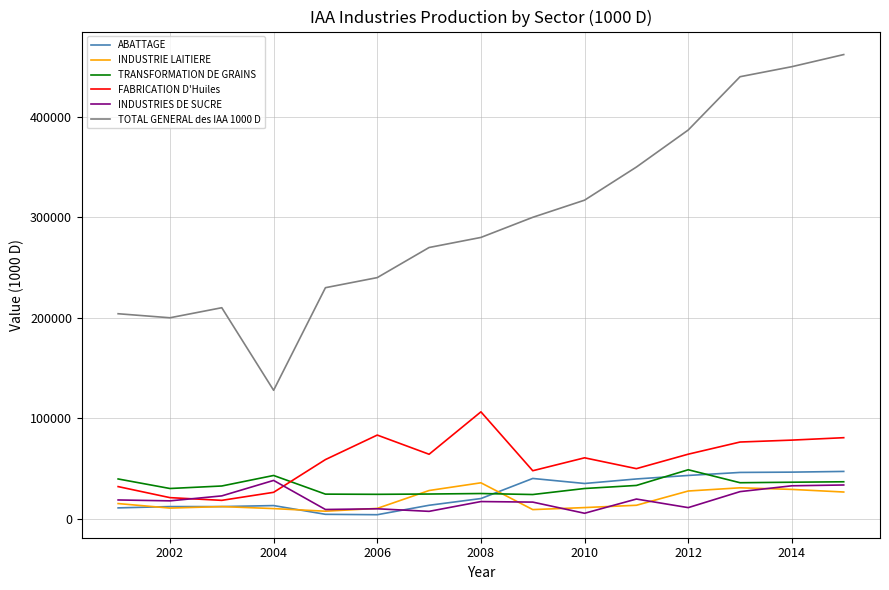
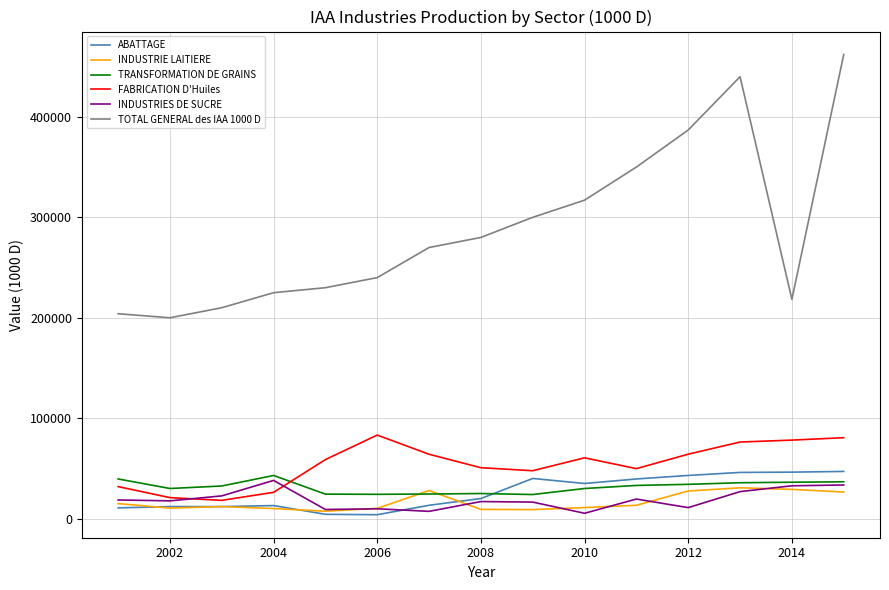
  {
    "ABATTAGE": {
      "2004": 13000,
      "2006": 4000,
      "2008": 20000,
      "2010": 35000,
      "2012": 43000,
      "2014": 46000
    },
    "INDUSTRIE LAITIERE": {
      "2004": 10000,
-     "2008": 36000,
+     "2008": 9000,
      "2010": 11000,
      "2012": 28000,
      "2014": 29000
    },
    "TRANSFORMATION DE GRAINS": {
      "2002": 30000,
      "2004": 43000,
      "2006": 24000,
      "2008": 25000,
      "2010": 30000,
-     "2012": 49000,
+     "2012": 34000,
      "2014": 36000
    },
    "FABRICATION D'Huiles": {
      "2002": 21000,
      "2004": 26000,
      "2006": 83000,
-     "2008": 106000,
+     "2008": 51000,
      "2010": 61000,
      "2012": 64000,
      "2014": 78000
    },
    "INDUSTRIES DE SUCRE": {
      "2002": 18000,
      "2004": 38000,
      "2008": 17000,
      "2010": 5000,
      "2012": 11000,
      "2014": 33000
    },
    "TOTAL GENERAL des IAA 1000 D": {
      "2002": 200000,
-     "2004": 128000,
+     "2004": 225000,
      "2006": 240000,
      "2008": 280000,
      "2010": 317000,
      "2012": 387000,
-     "2014": 450000
+     "2014": 218000
    }
  }
